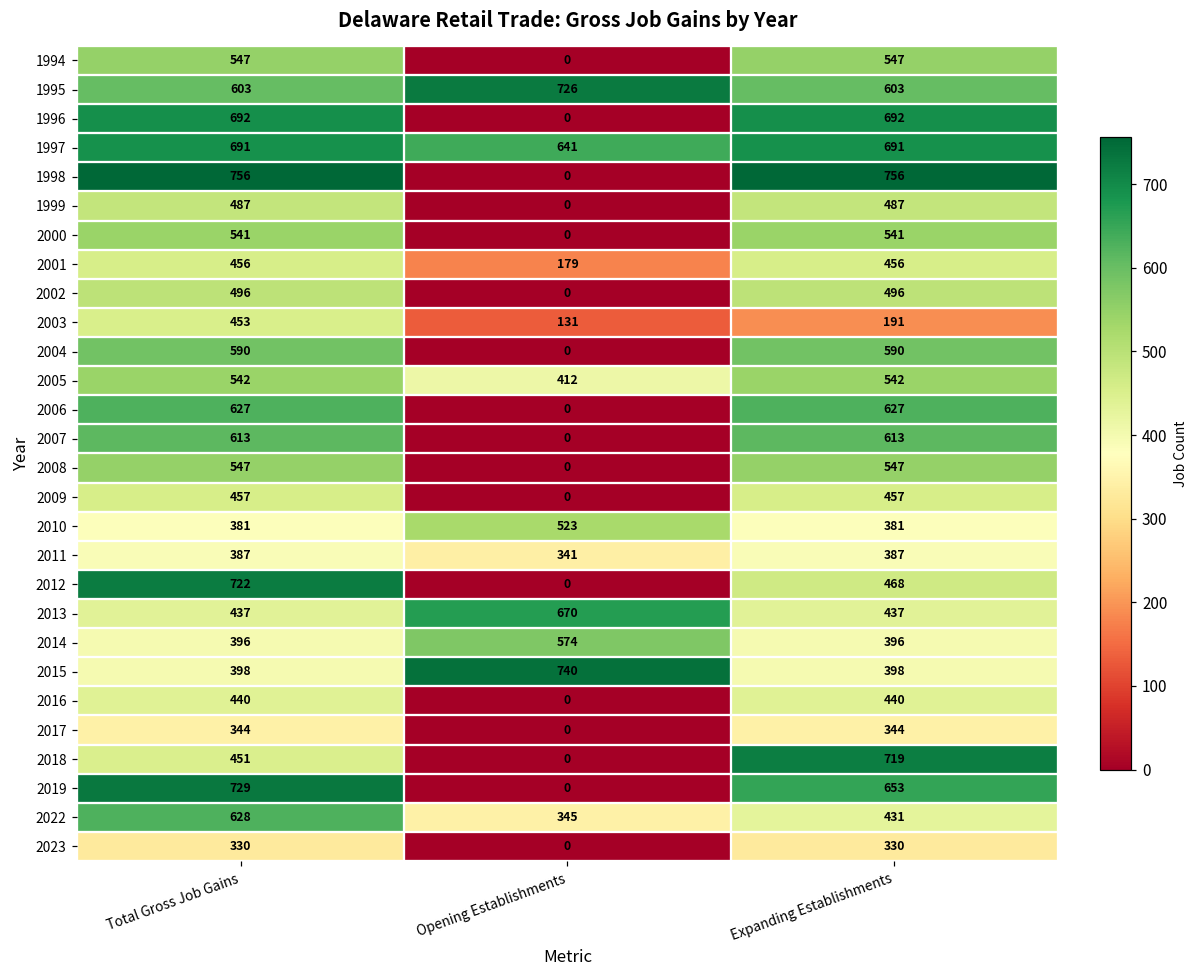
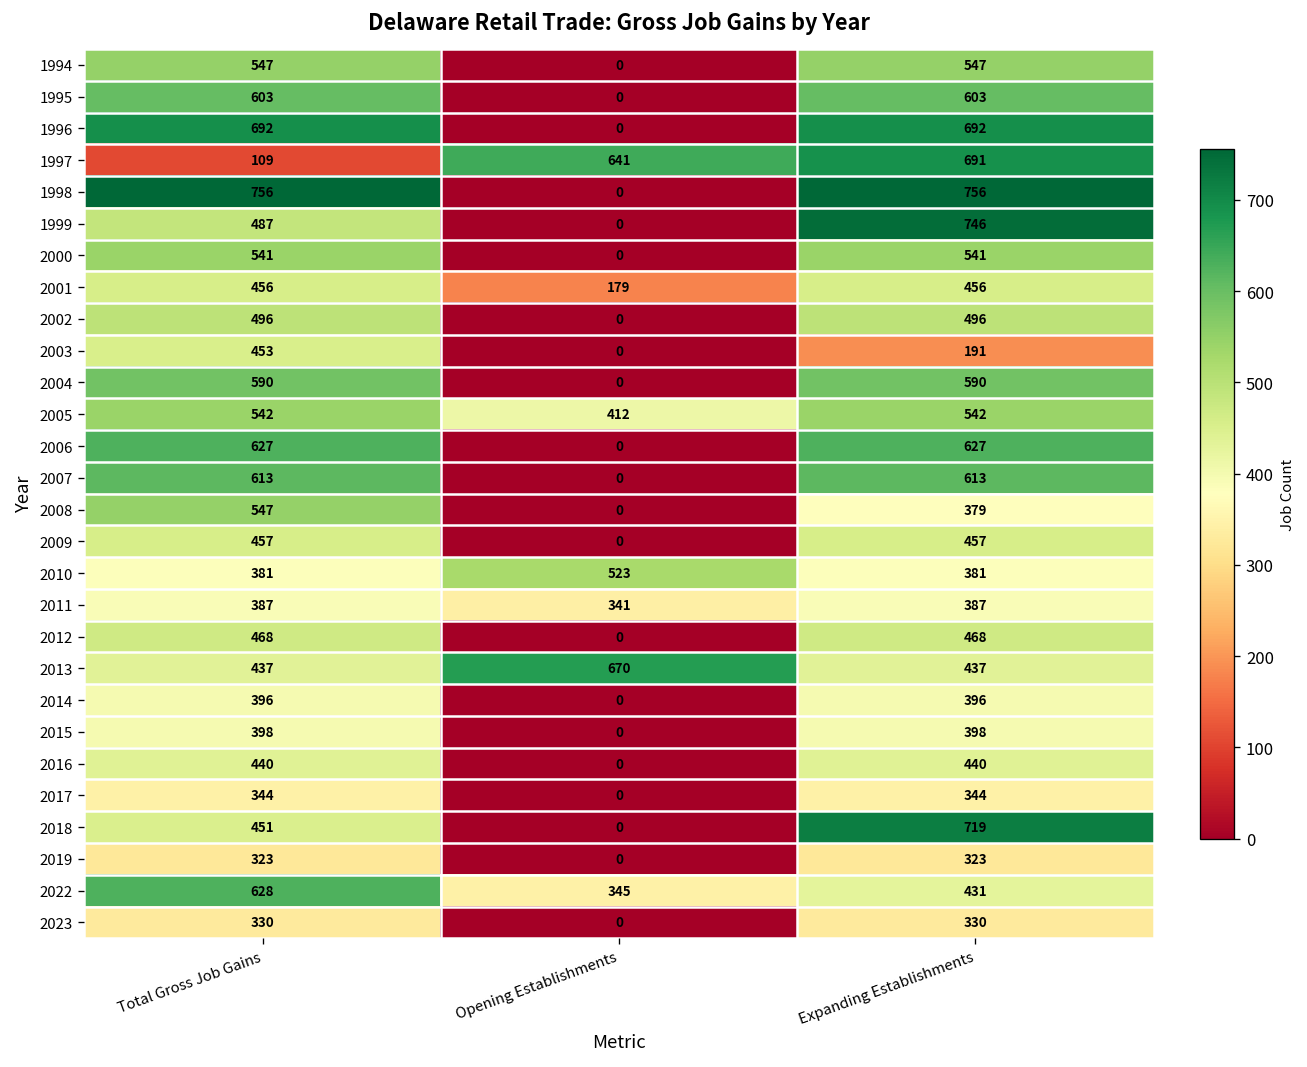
  {
    "1994": {
      "Total Gross Job Gains": 547,
      "Opening Establishments": 0,
      "Expanding Establishments": 547
    },
    "1995": {
      "Total Gross Job Gains": 603,
-     "Opening Establishments": 726,
+     "Opening Establishments": 0,
      "Expanding Establishments": 603
    },
    "1996": {
      "Total Gross Job Gains": 692,
      "Opening Establishments": 0,
      "Expanding Establishments": 692
    },
    "1997": {
-     "Total Gross Job Gains": 691,
+     "Total Gross Job Gains": 109,
      "Opening Establishments": 641,
      "Expanding Establishments": 691
    },
    "1998": {
      "Total Gross Job Gains": 756,
      "Opening Establishments": 0,
      "Expanding Establishments": 756
    },
    "1999": {
      "Total Gross Job Gains": 487,
      "Opening Establishments": 0,
-     "Expanding Establishments": 487
+     "Expanding Establishments": 746
    },
    "2000": {
      "Total Gross Job Gains": 541,
      "Opening Establishments": 0,
      "Expanding Establishments": 541
    },
    "2001": {
      "Total Gross Job Gains": 456,
      "Opening Establishments": 179,
      "Expanding Establishments": 456
    },
    "2002": {
      "Total Gross Job Gains": 496,
      "Opening Establishments": 0,
      "Expanding Establishments": 496
    },
    "2003": {
      "Total Gross Job Gains": 453,
-     "Opening Establishments": 131,
+     "Opening Establishments": 0,
      "Expanding Establishments": 191
    },
    "2004": {
      "Total Gross Job Gains": 590,
      "Opening Establishments": 0,
      "Expanding Establishments": 590
    },
    "2005": {
      "Total Gross Job Gains": 542,
      "Opening Establishments": 412,
      "Expanding Establishments": 542
    },
    "2006": {
      "Total Gross Job Gains": 627,
      "Opening Establishments": 0,
      "Expanding Establishments": 627
    },
    "2007": {
      "Total Gross Job Gains": 613,
      "Opening Establishments": 0,
      "Expanding Establishments": 613
    },
    "2008": {
      "Total Gross Job Gains": 547,
      "Opening Establishments": 0,
-     "Expanding Establishments": 547
+     "Expanding Establishments": 379
    },
    "2009": {
      "Total Gross Job Gains": 457,
      "Opening Establishments": 0,
      "Expanding Establishments": 457
    },
    "2010": {
      "Total Gross Job Gains": 381,
      "Opening Establishments": 523,
      "Expanding Establishments": 381
    },
    "2011": {
      "Total Gross Job Gains": 387,
      "Opening Establishments": 341,
      "Expanding Establishments": 387
    },
    "2012": {
-     "Total Gross Job Gains": 722,
+     "Total Gross Job Gains": 468,
      "Opening Establishments": 0,
      "Expanding Establishments": 468
    },
    "2013": {
      "Total Gross Job Gains": 437,
      "Opening Establishments": 670,
      "Expanding Establishments": 437
    },
    "2014": {
      "Total Gross Job Gains": 396,
-     "Opening Establishments": 574,
+     "Opening Establishments": 0,
      "Expanding Establishments": 396
    },
    "2015": {
      "Total Gross Job Gains": 398,
-     "Opening Establishments": 740,
+     "Opening Establishments": 0,
      "Expanding Establishments": 398
    },
    "2016": {
      "Total Gross Job Gains": 440,
      "Opening Establishments": 0,
      "Expanding Establishments": 440
    },
    "2017": {
      "Total Gross Job Gains": 344,
      "Opening Establishments": 0,
      "Expanding Establishments": 344
    },
    "2018": {
      "Total Gross Job Gains": 451,
      "Opening Establishments": 0,
      "Expanding Establishments": 719
    },
    "2019": {
-     "Total Gross Job Gains": 729,
+     "Total Gross Job Gains": 323,
      "Opening Establishments": 0,
-     "Expanding Establishments": 653
+     "Expanding Establishments": 323
    },
    "2022": {
      "Total Gross Job Gains": 628,
      "Opening Establishments": 345,
      "Expanding Establishments": 431
    },
    "2023": {
      "Total Gross Job Gains": 330,
      "Opening Establishments": 0,
      "Expanding Establishments": 330
    }
  }
